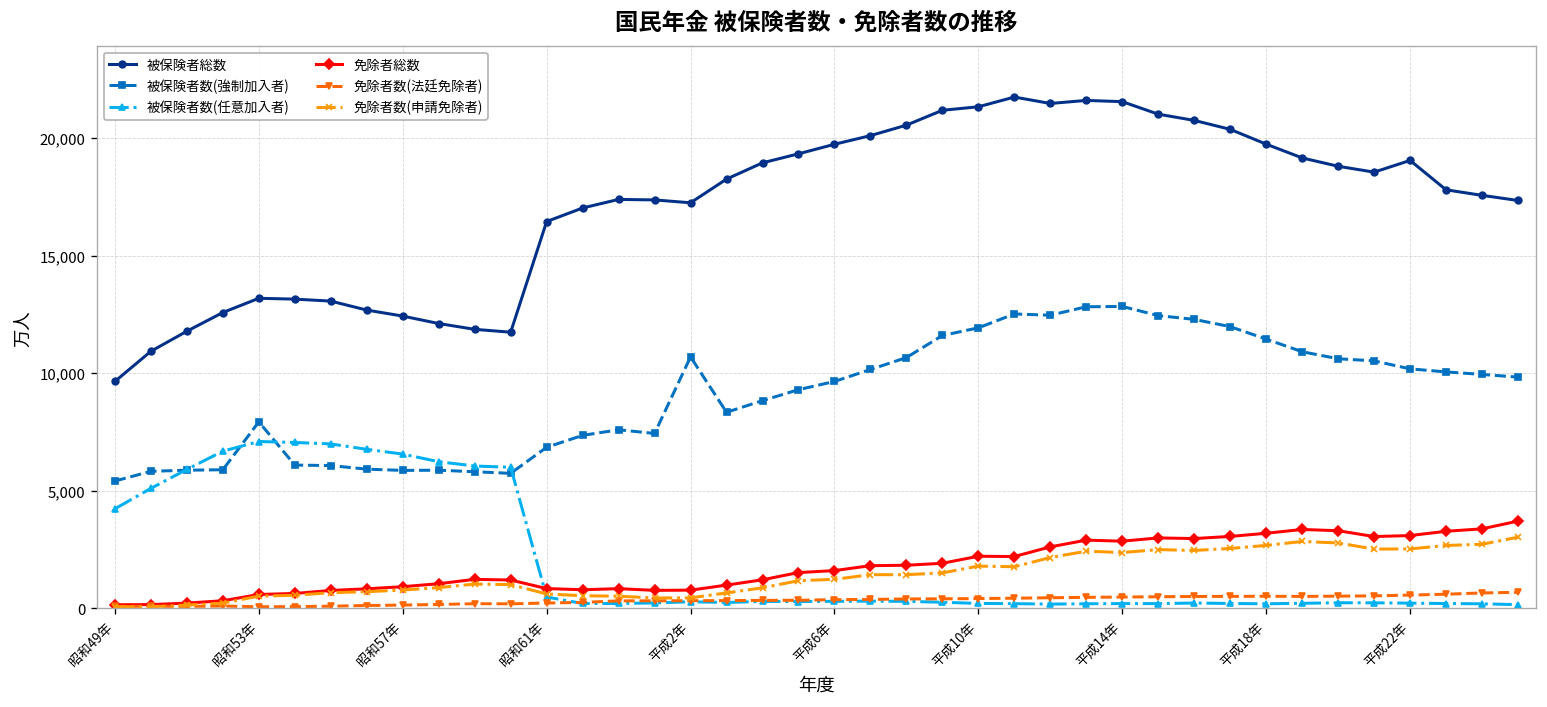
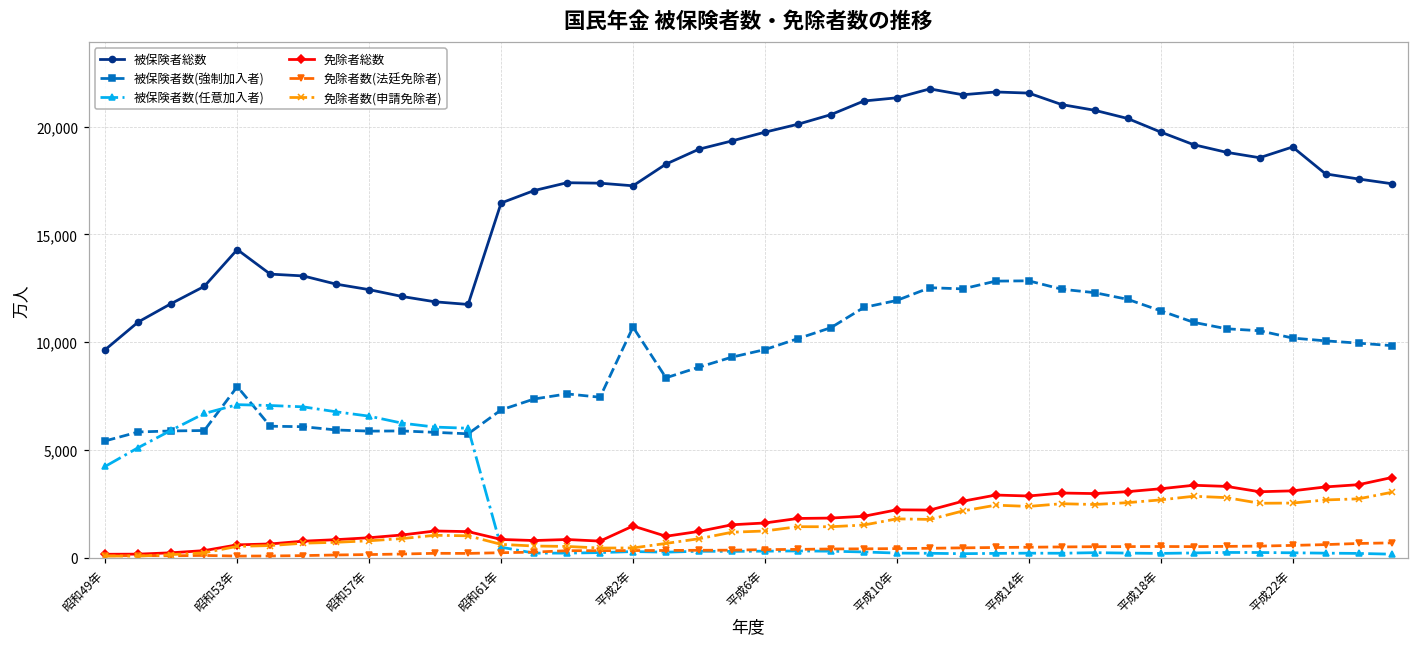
  {
    "被保険者総数": {
      "昭和49年": "9,700",
-     "昭和53年": "13,200",
+     "昭和53年": "14,300",
      "昭和57年": "12,400",
      "昭和61年": "16,500",
      "平成2年": "17,300",
      "平成6年": "19,700",
      "平成10年": "21,300",
      "平成14年": "21,600",
      "平成18年": "19,700",
      "平成22年": "19,100"
    },
    "被保険者数(強制加入者)": {
      "昭和49年": "5,400",
      "昭和53年": "7,900",
      "昭和57年": "5,900",
      "昭和61年": "6,900",
      "平成2年": "10,700",
      "平成6年": "9,700",
      "平成10年": "11,900",
      "平成14年": "12,800",
      "平成18年": "11,500",
      "平成22年": "10,200"
    },
    "被保険者数(任意加入者)": {
      "昭和49年": "4,200",
      "昭和53年": "7,100",
      "昭和57年": "6,600",
      "昭和61年": "500",
      "平成10年": "200",
      "平成14年": "200",
      "平成18年": "200",
      "平成22年": "200"
    },
    "免除者総数": {
      "昭和57年": "900",
      "昭和61年": "800",
-     "平成2年": "800",
+     "平成2年": "1,500",
      "平成6年": "1,600",
      "平成10年": "2,200",
      "平成14年": "2,900",
      "平成18年": "3,200",
      "平成22年": "3,100"
    }
  }
